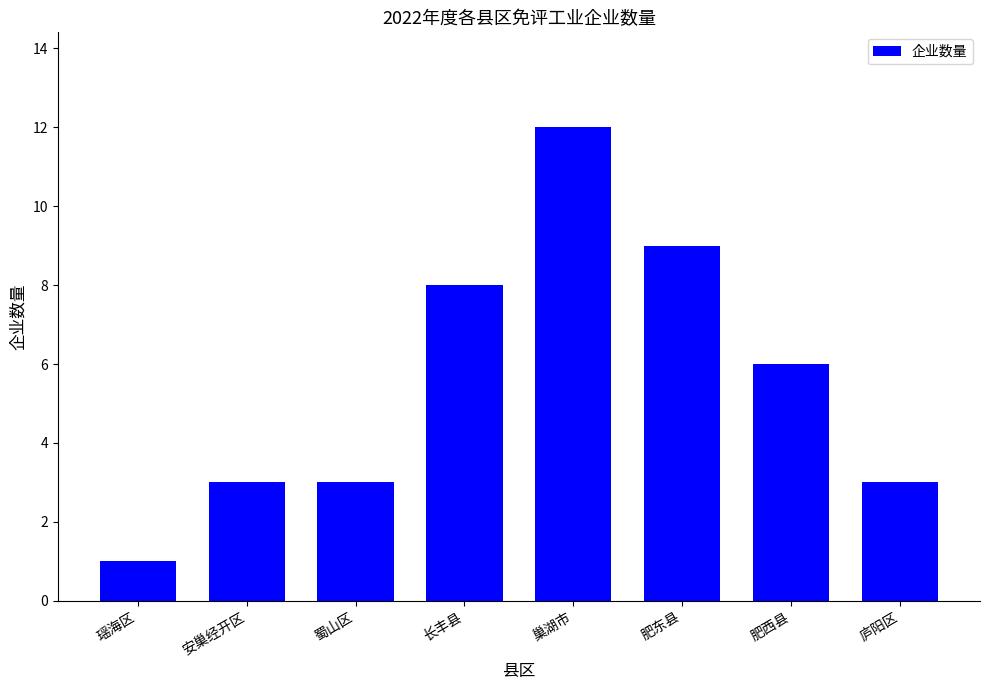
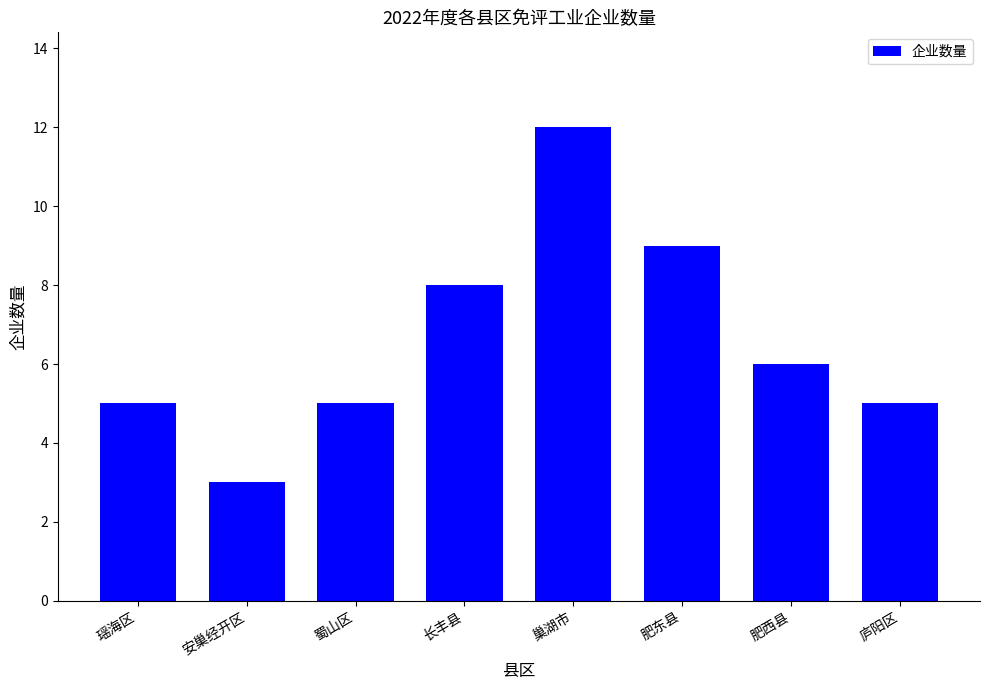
  {
-   "瑶海区": 1,
+   "瑶海区": 5,
    "安巢经开区": 3,
-   "蜀山区": 3,
+   "蜀山区": 5,
    "长丰县": 8,
    "巢湖市": 12,
    "肥东县": 9,
    "肥西县": 6,
-   "庐阳区": 3
+   "庐阳区": 5
  }
